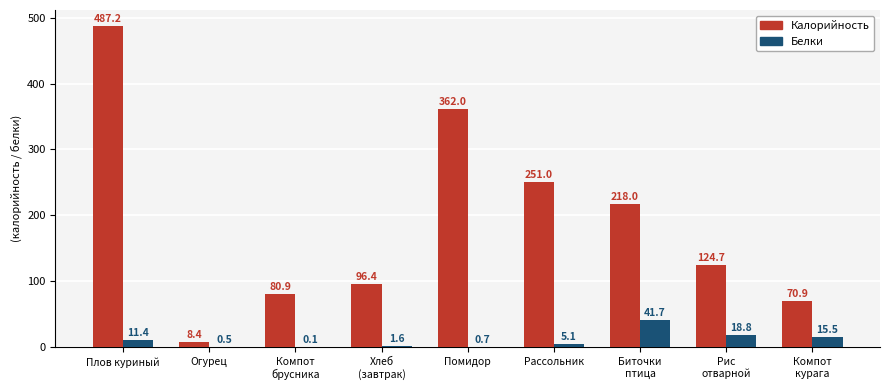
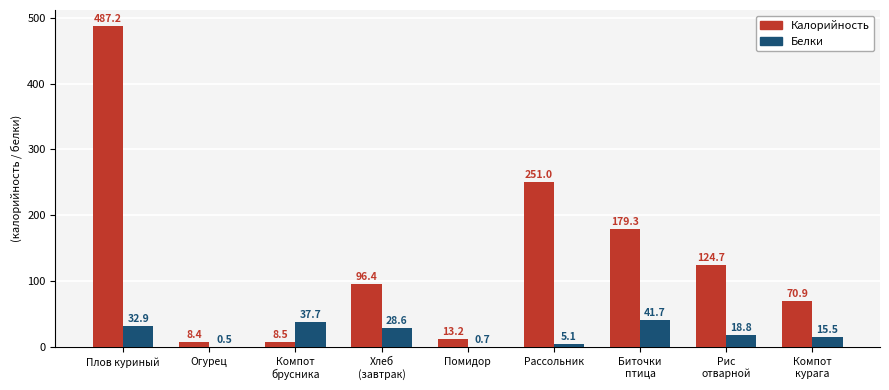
  {
    "Калорийность": {
      "Плов куриный": 487.2,
      "Огурец": 8.4,
-     "Компот брусника": 80.9,
+     "Компот брусника": 8.5,
      "Хлеб (завтрак)": 96.4,
-     "Помидор": 362.0,
+     "Помидор": 13.2,
      "Рассольник": 251.0,
-     "Биточки птица": 218.0,
+     "Биточки птица": 179.3,
      "Рис отварной": 124.7,
      "Компот курага": 70.9
    },
    "Белки": {
-     "Плов куриный": 11.4,
+     "Плов куриный": 32.9,
      "Огурец": 0.5,
-     "Компот брусника": 0.1,
-     "Хлеб (завтрак)": 1.6,
+     "Компот брусника": 37.7,
+     "Хлеб (завтрак)": 28.6,
      "Помидор": 0.7,
      "Рассольник": 5.1,
      "Биточки птица": 41.7,
      "Рис отварной": 18.8,
      "Компот курага": 15.5
    }
  }
